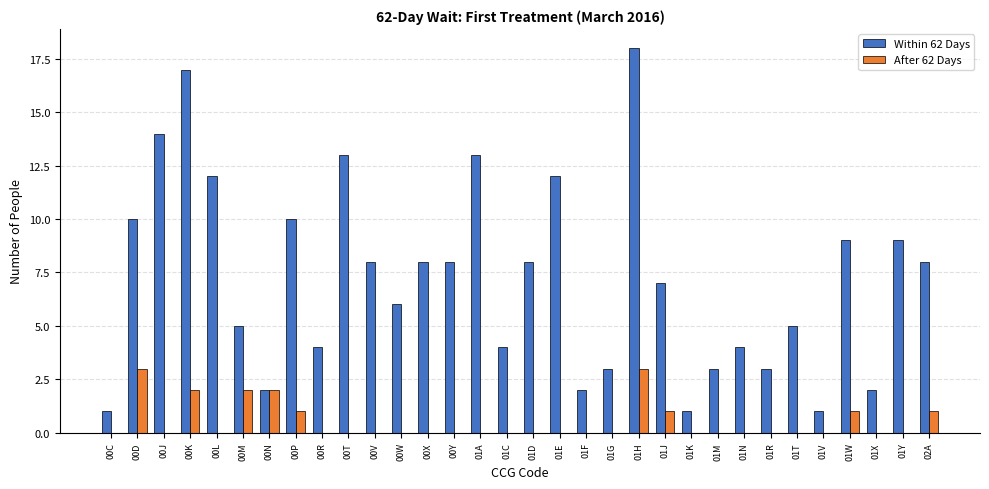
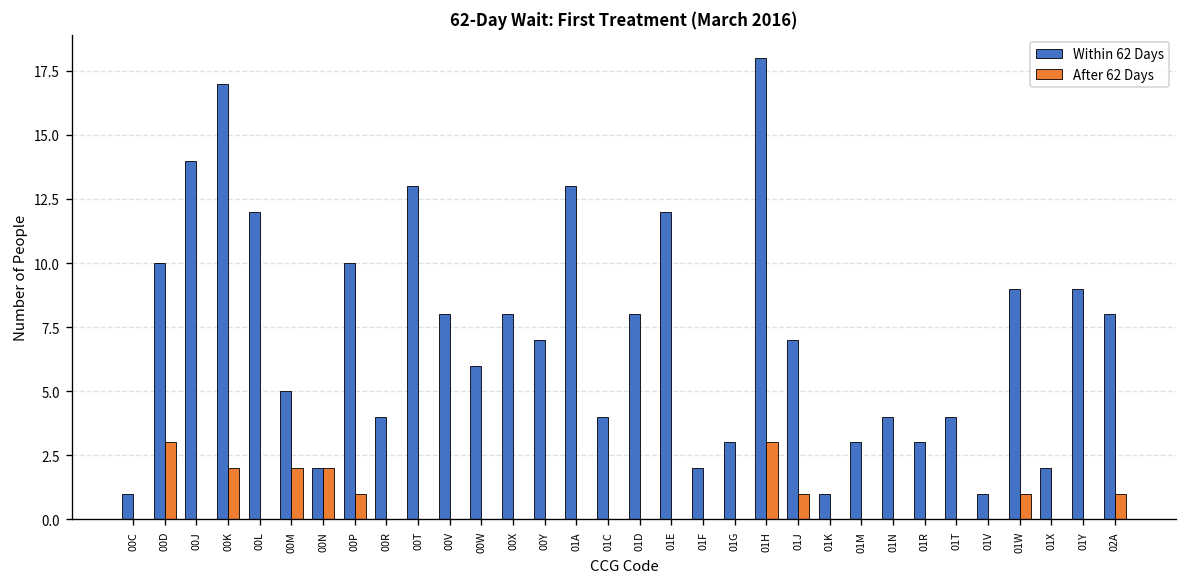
  {
    "Within 62 Days": {
      "00C": 1,
      "00D": 10,
      "00J": 14,
      "00K": 17,
      "00L": 12,
      "00M": 5,
      "00N": 2,
      "00P": 10,
      "00R": 4,
      "00T": 13,
      "00V": 8,
      "00W": 6,
      "00X": 8,
-     "00Y": 8,
+     "00Y": 7,
      "01A": 13,
      "01C": 4,
      "01D": 8,
      "01E": 12,
      "01F": 2,
      "01G": 3,
      "01H": 18,
      "01J": 7,
      "01K": 1,
      "01M": 3,
      "01N": 4,
      "01R": 3,
-     "01T": 5,
+     "01T": 4,
      "01V": 1,
      "01W": 9,
      "01X": 2,
      "01Y": 9,
      "02A": 8
    },
    "After 62 Days": {
      "00C": 0,
      "00D": 3,
      "00J": 0,
      "00K": 2,
      "00L": 0,
      "00M": 2,
      "00N": 2,
      "00P": 1,
      "00R": 0,
      "00T": 0,
      "00V": 0,
      "00W": 0,
      "00X": 0,
      "00Y": 0,
      "01A": 0,
      "01C": 0,
      "01D": 0,
      "01E": 0,
      "01F": 0,
      "01G": 0,
      "01H": 3,
      "01J": 1,
      "01K": 0,
      "01M": 0,
      "01N": 0,
      "01R": 0,
      "01T": 0,
      "01V": 0,
      "01W": 1,
      "01X": 0,
      "01Y": 0,
      "02A": 1
    }
  }
